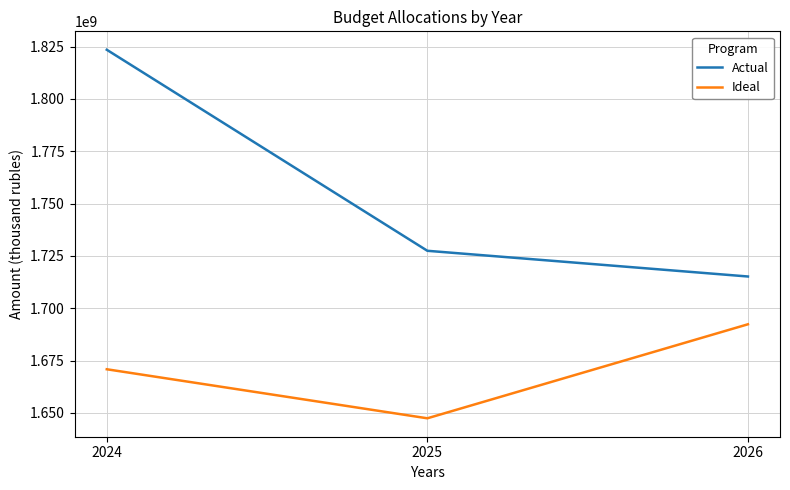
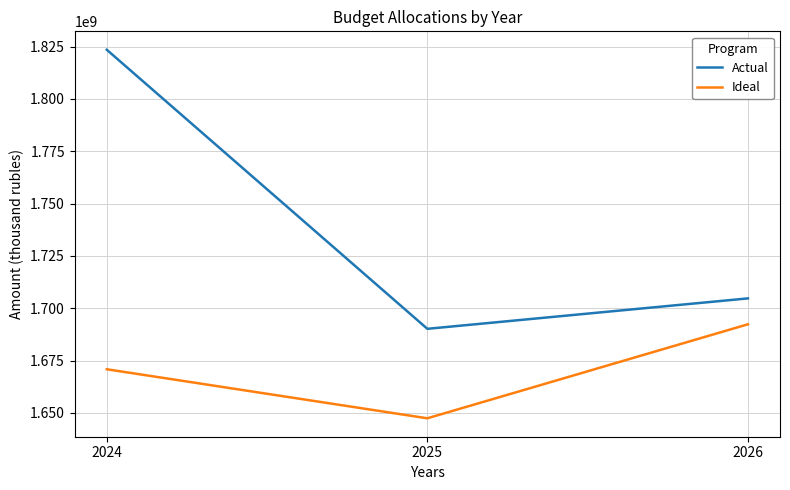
  {
    "Actual": {
      "2024": 1823000000,
-     "2025": 1727000000,
-     "2026": 1715000000
+     "2025": 1690000000,
+     "2026": 1705000000
    },
    "Ideal": {
      "2024": 1671000000,
      "2025": 1647000000,
      "2026": 1692000000
    }
  }
